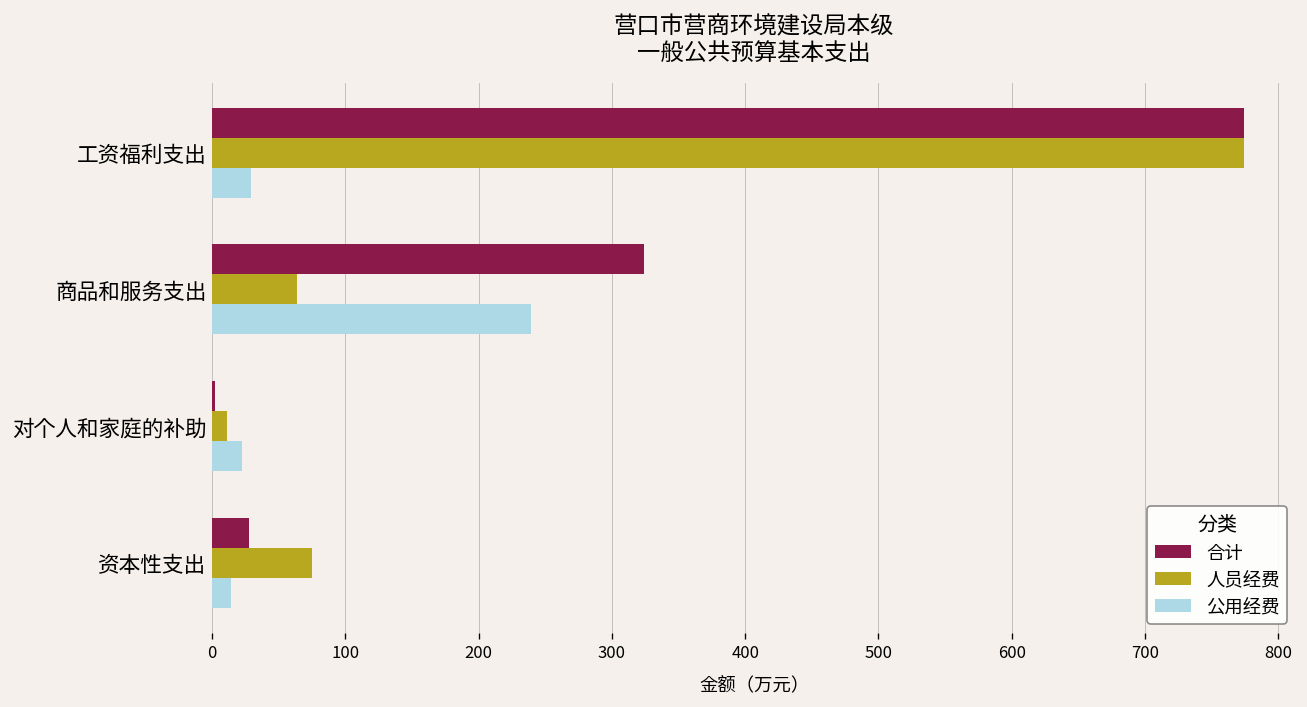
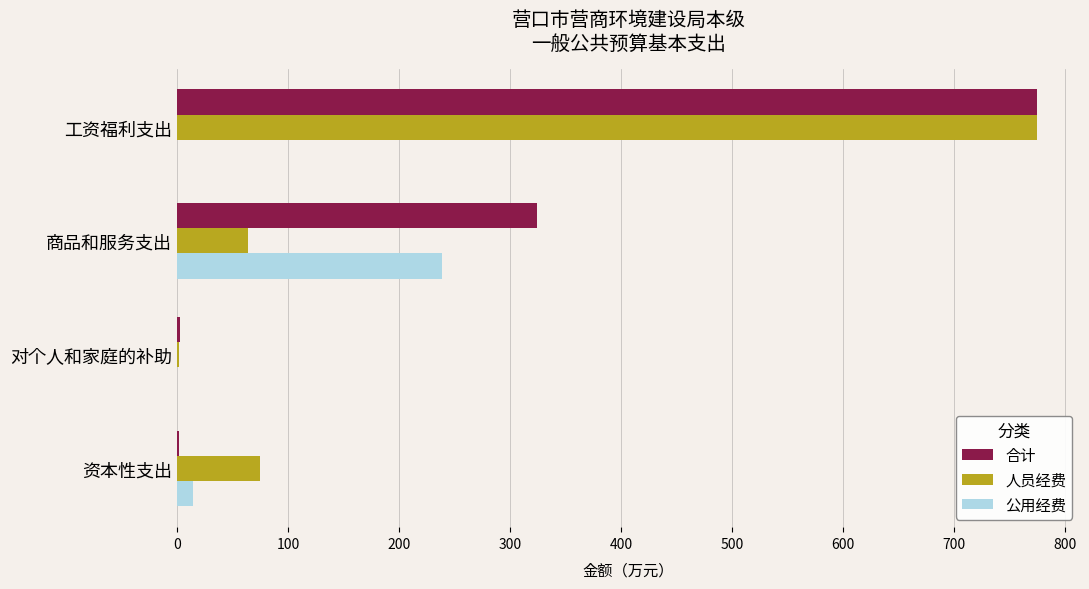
  {
    "合计": {
      "工资福利支出": 775,
      "商品和服务支出": 324,
      "对个人和家庭的补助": 2,
-     "资本性支出": 28
+     "资本性支出": 2
    },
    "人员经费": {
      "工资福利支出": 775,
      "商品和服务支出": 64,
-     "对个人和家庭的补助": 11,
+     "对个人和家庭的补助": 2,
      "资本性支出": 75
    },
    "公用经费": {
-     "工资福利支出": 29,
+     "工资福利支出": 0,
      "商品和服务支出": 239,
-     "对个人和家庭的补助": 23,
+     "对个人和家庭的补助": 0,
      "资本性支出": 14
    }
  }
